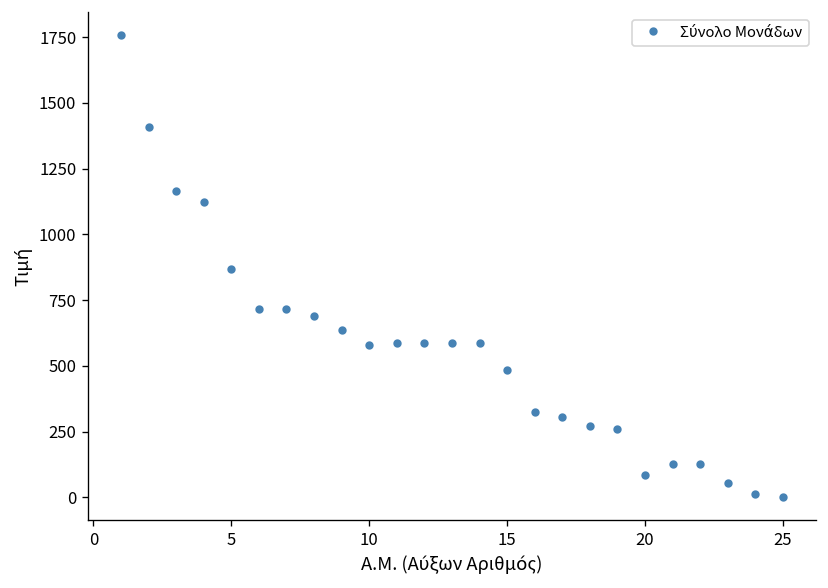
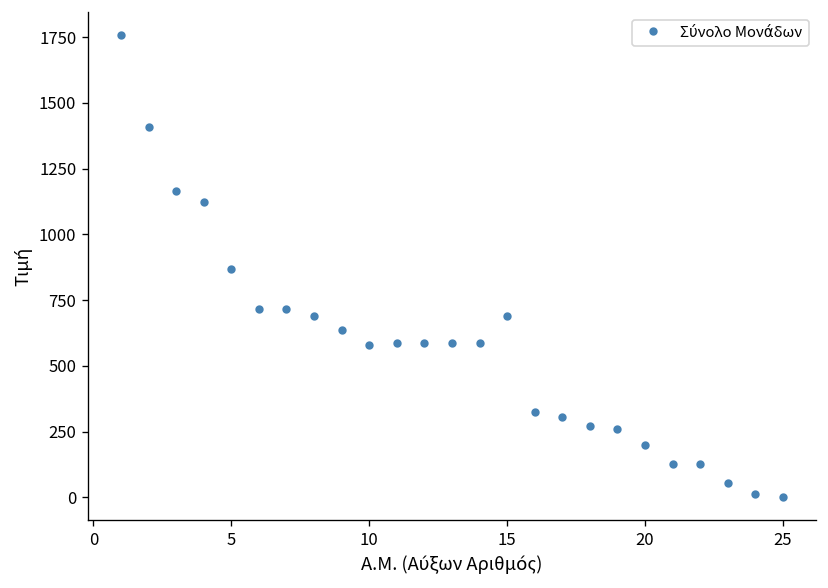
  {
    "5": 870,
    "10": 580,
-   "15": 480,
-   "20": 80,
+   "15": 690,
+   "20": 200,
    "25": 0
  }
